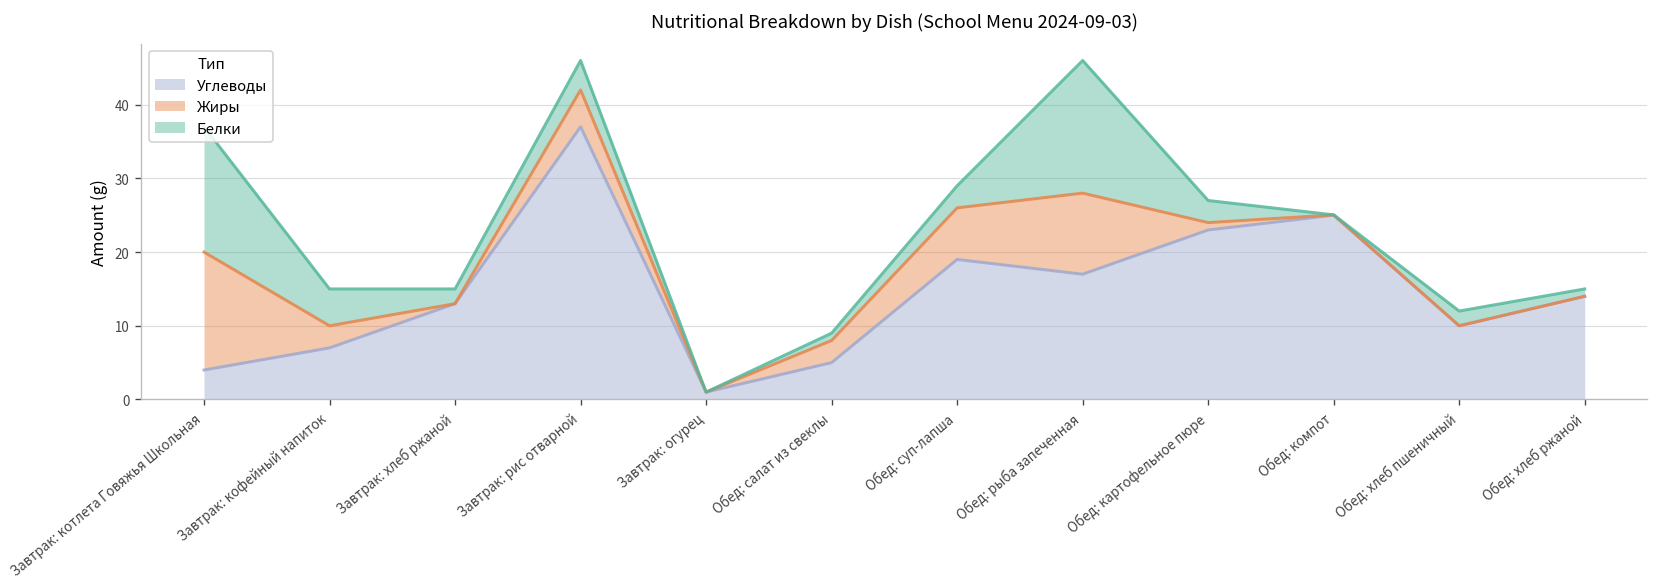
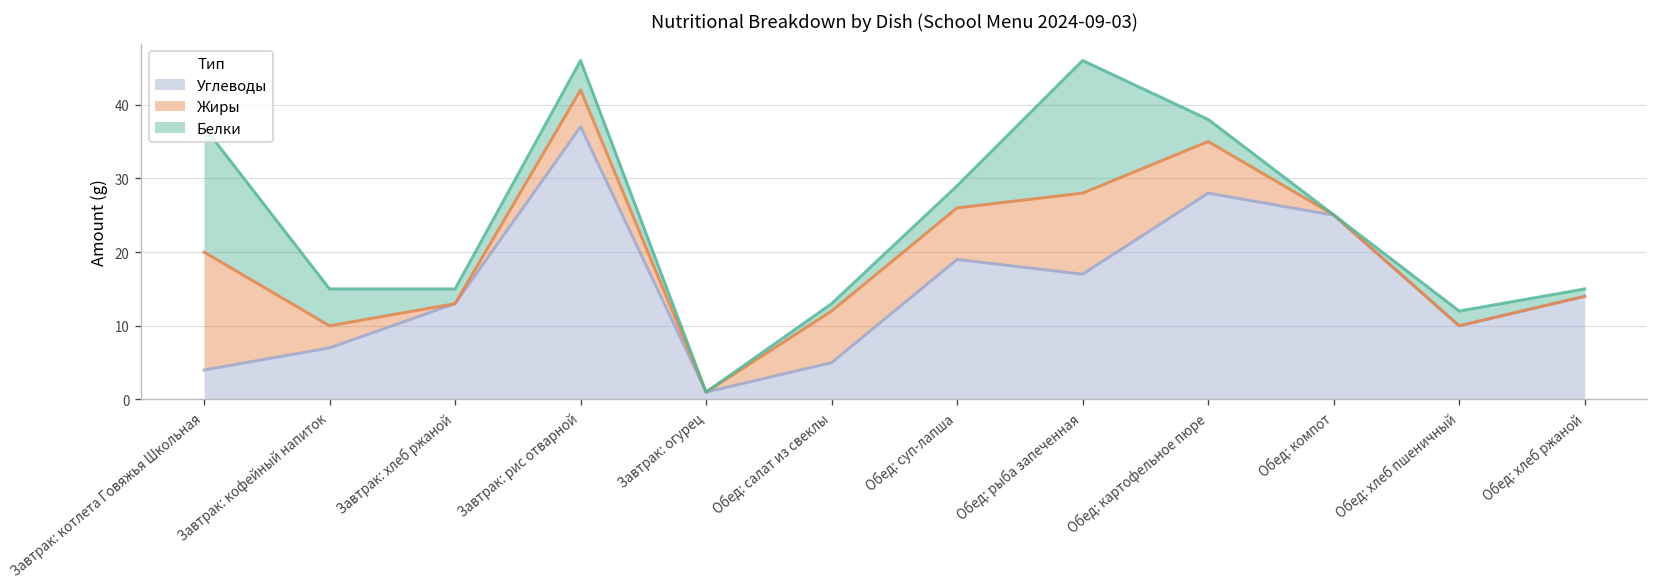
  {
    "Углеводы": {
      "Завтрак: котлета Говяжья Школьная": 4,
      "Завтрак: кофейный напиток": 7,
      "Завтрак: рис отварной": 37,
      "Обед: салат из свеклы": 5,
      "Обед: суп-лапша": 19,
      "Обед: рыба запеченная": 17,
-     "Обед: картофельное пюре": 23
+     "Обед: картофельное пюре": 28
    },
    "Жиры": {
      "Завтрак: котлета Говяжья Школьная": 16,
      "Завтрак: кофейный напиток": 3,
      "Завтрак: рис отварной": 5,
-     "Обед: салат из свеклы": 3,
+     "Обед: салат из свеклы": 7,
      "Обед: суп-лапша": 7,
      "Обед: рыба запеченная": 11,
-     "Обед: картофельное пюре": 1
+     "Обед: картофельное пюре": 7
    },
    "Белки": {
      "Завтрак: кофейный напиток": 5,
      "Завтрак: хлеб ржаной": 2,
      "Завтрак: рис отварной": 4,
      "Обед: салат из свеклы": 1,
      "Обед: суп-лапша": 3,
      "Обед: рыба запеченная": 18,
      "Обед: картофельное пюре": 3,
      "Обед: хлеб пшеничный": 2,
      "Обед: хлеб ржаной": 1
    }
  }
